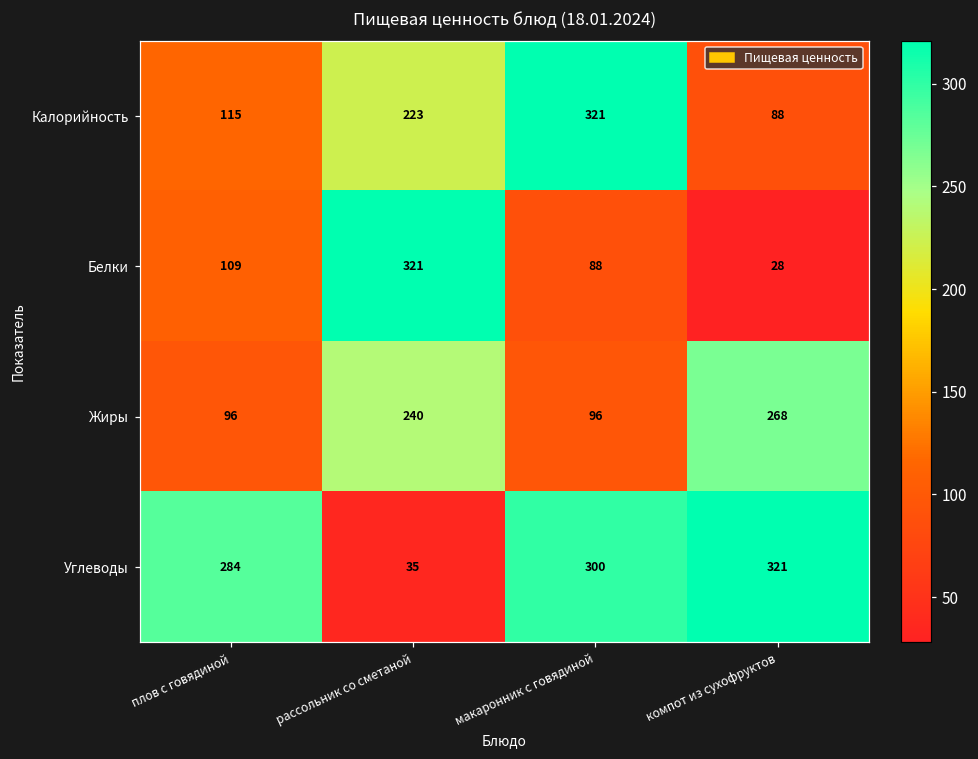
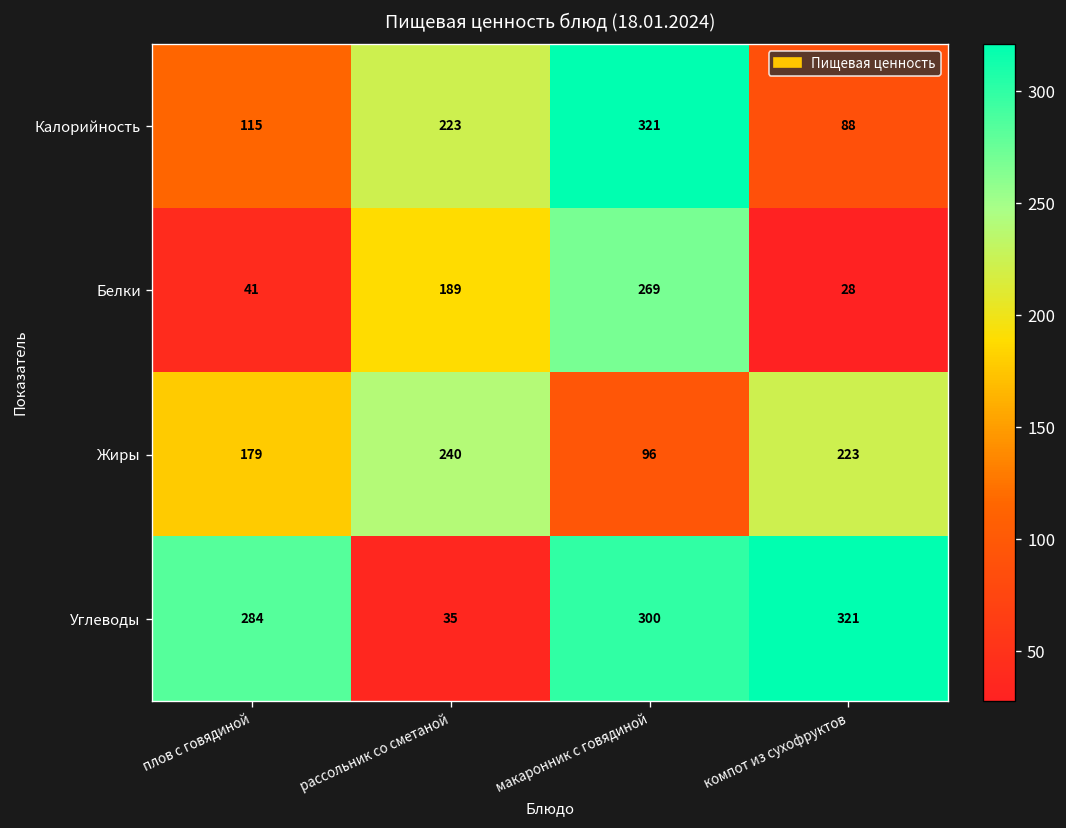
  {
    "Калорийность": {
      "плов с говядиной": 115,
      "рассольник со сметаной": 223,
      "макаронник с говядиной": 321,
      "компот из сухофруктов": 88
    },
    "Белки": {
-     "плов с говядиной": 109,
-     "рассольник со сметаной": 321,
-     "макаронник с говядиной": 88,
+     "плов с говядиной": 41,
+     "рассольник со сметаной": 189,
+     "макаронник с говядиной": 269,
      "компот из сухофруктов": 28
    },
    "Жиры": {
-     "плов с говядиной": 96,
+     "плов с говядиной": 179,
      "рассольник со сметаной": 240,
      "макаронник с говядиной": 96,
-     "компот из сухофруктов": 268
+     "компот из сухофруктов": 223
    },
    "Углеводы": {
      "плов с говядиной": 284,
      "рассольник со сметаной": 35,
      "макаронник с говядиной": 300,
      "компот из сухофруктов": 321
    }
  }
